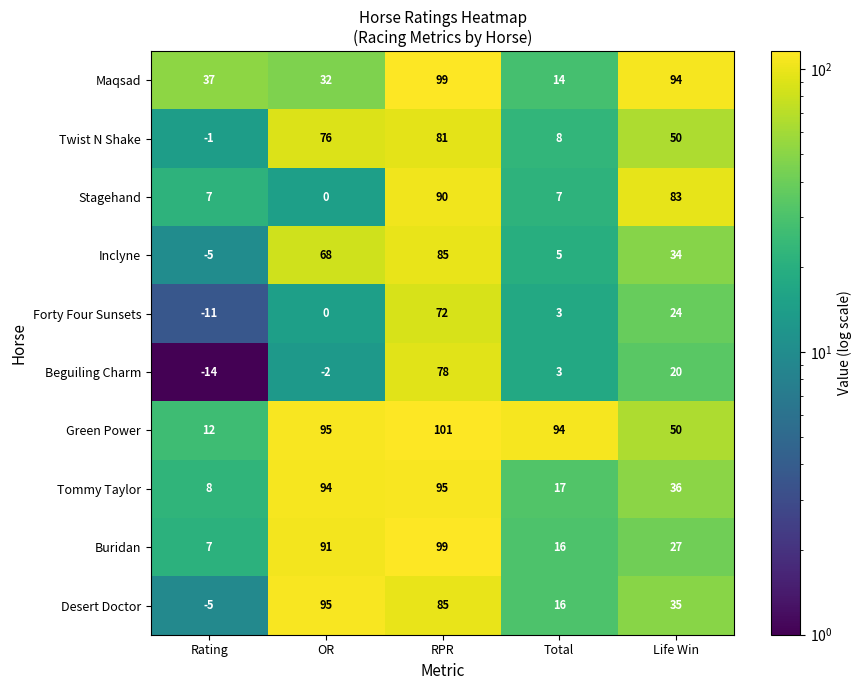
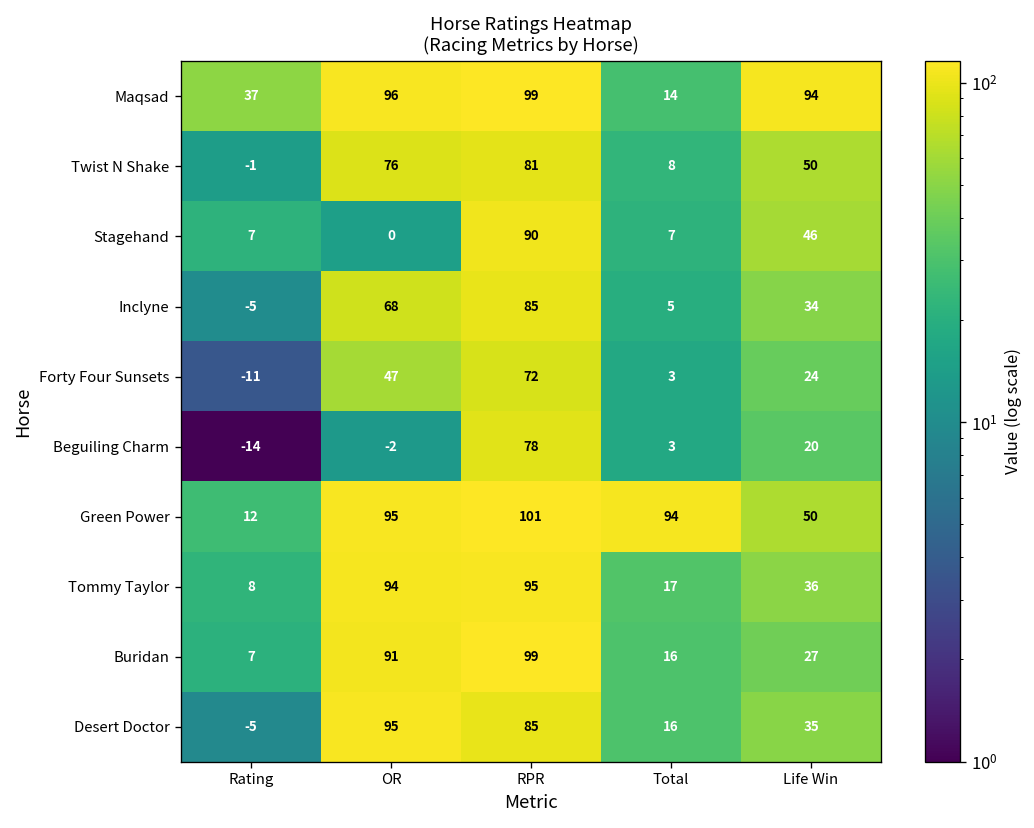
  {
    "Maqsad": {
      "Rating": 37,
-     "OR": 32,
+     "OR": 96,
      "RPR": 99,
      "Total": 14,
      "Life Win": 94
    },
    "Twist N Shake": {
      "Rating": -1,
      "OR": 76,
      "RPR": 81,
      "Total": 8,
      "Life Win": 50
    },
    "Stagehand": {
      "Rating": 7,
      "OR": 0,
      "RPR": 90,
      "Total": 7,
-     "Life Win": 83
+     "Life Win": 46
    },
    "Inclyne": {
      "Rating": -5,
      "OR": 68,
      "RPR": 85,
      "Total": 5,
      "Life Win": 34
    },
    "Forty Four Sunsets": {
      "Rating": -11,
-     "OR": 0,
+     "OR": 47,
      "RPR": 72,
      "Total": 3,
      "Life Win": 24
    },
    "Beguiling Charm": {
      "Rating": -14,
      "OR": -2,
      "RPR": 78,
      "Total": 3,
      "Life Win": 20
    },
    "Green Power": {
      "Rating": 12,
      "OR": 95,
      "RPR": 101,
      "Total": 94,
      "Life Win": 50
    },
    "Tommy Taylor": {
      "Rating": 8,
      "OR": 94,
      "RPR": 95,
      "Total": 17,
      "Life Win": 36
    },
    "Buridan": {
      "Rating": 7,
      "OR": 91,
      "RPR": 99,
      "Total": 16,
      "Life Win": 27
    },
    "Desert Doctor": {
      "Rating": -5,
      "OR": 95,
      "RPR": 85,
      "Total": 16,
      "Life Win": 35
    }
  }
